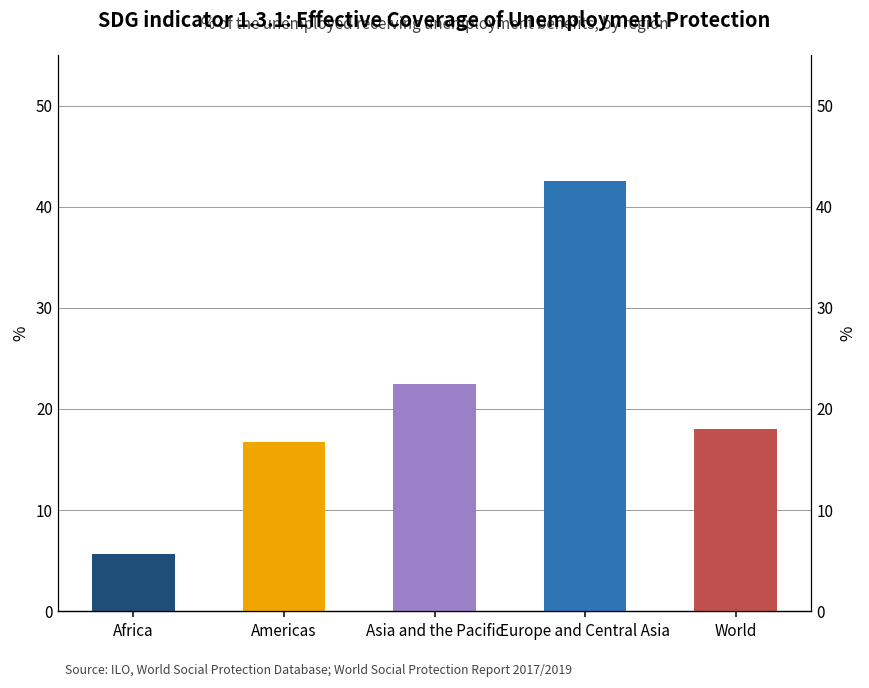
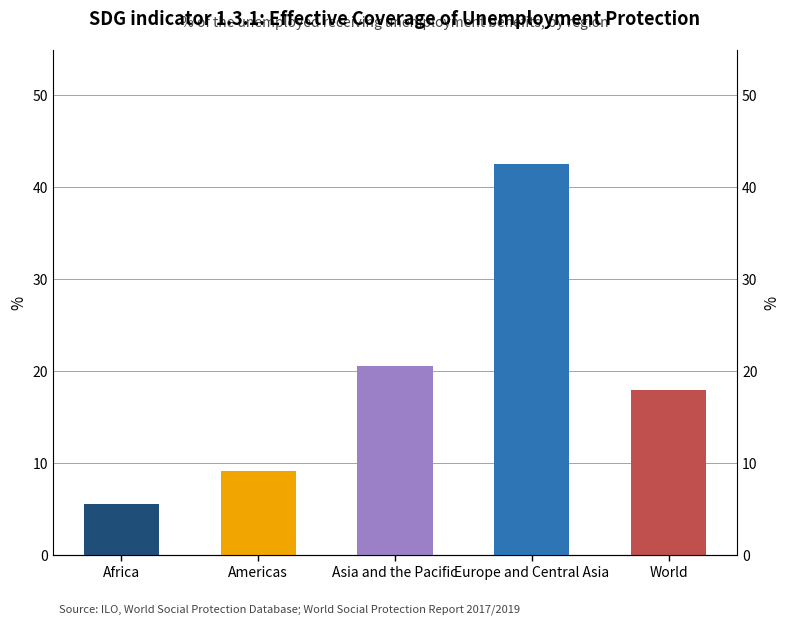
  {
    "Africa": 6,
-   "Americas": 17,
-   "Asia and the Pacific": 23,
+   "Americas": 9,
+   "Asia and the Pacific": 21,
    "Europe and Central Asia": 43,
    "World": 18
  }
